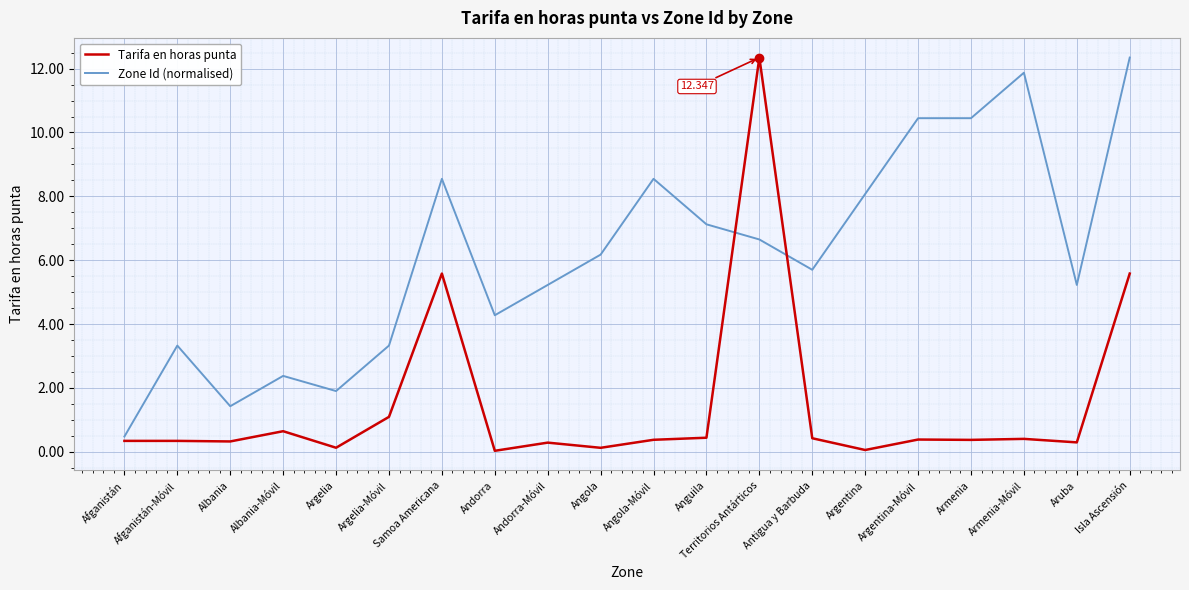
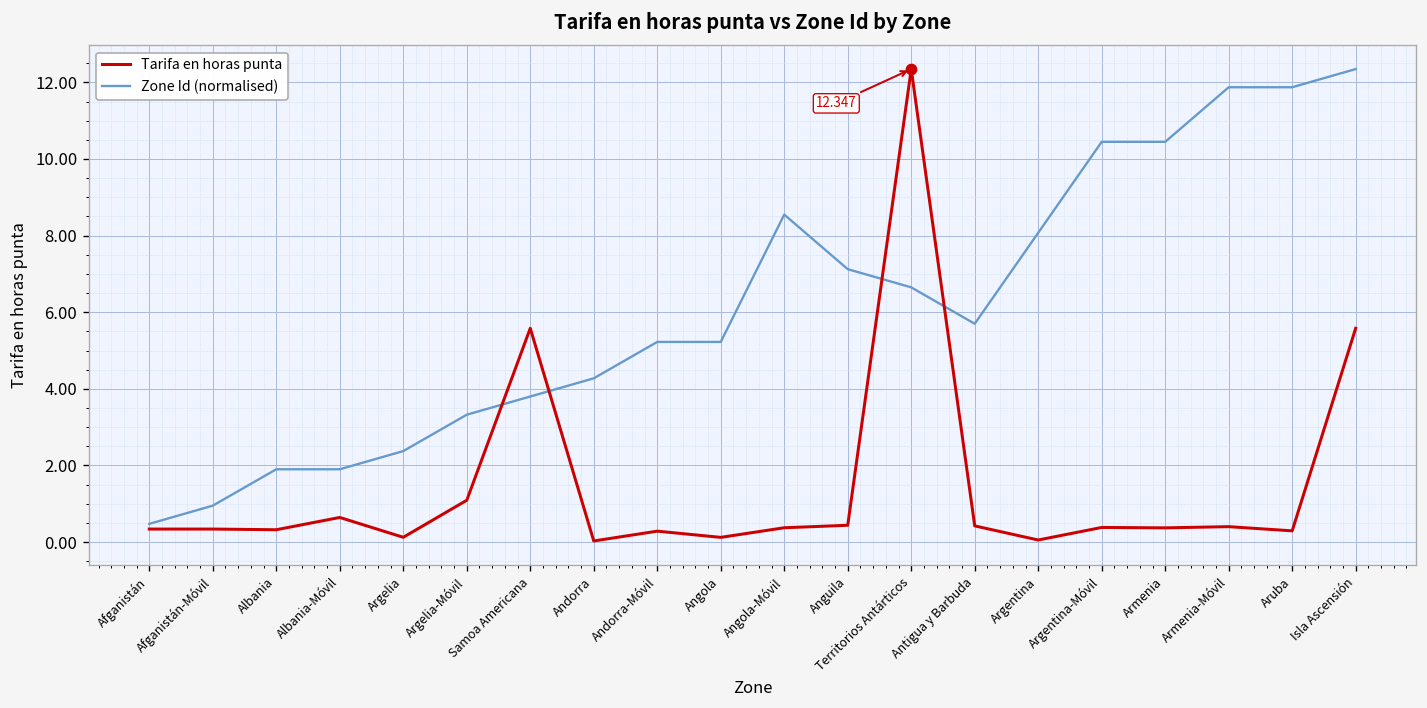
  {
    "Zone Id (normalised)": {
      "Afganistán": 0.5,
-     "Afganistán-Móvil": 3.3,
-     "Albania": 1.4,
-     "Albania-Móvil": 2.4,
-     "Argelia": 1.9,
+     "Afganistán-Móvil": 0.9,
+     "Albania": 1.9,
+     "Albania-Móvil": 1.9,
+     "Argelia": 2.4,
      "Argelia-Móvil": 3.3,
-     "Samoa Americana": 8.5,
+     "Samoa Americana": 3.8,
      "Andorra": 4.3,
      "Andorra-Móvil": 5.2,
-     "Angola": 6.2,
+     "Angola": 5.2,
      "Angola-Móvil": 8.5,
      "Anguila": 7.1,
      "Territorios Antárticos": 6.6,
      "Antigua y Barbuda": 5.7,
      "Argentina": 8.1,
      "Argentina-Móvil": 10.4,
      "Armenia": 10.4,
      "Armenia-Móvil": 11.9,
-     "Aruba": 5.2,
+     "Aruba": 11.9,
      "Isla Ascensión": 12.3
    }
  }
